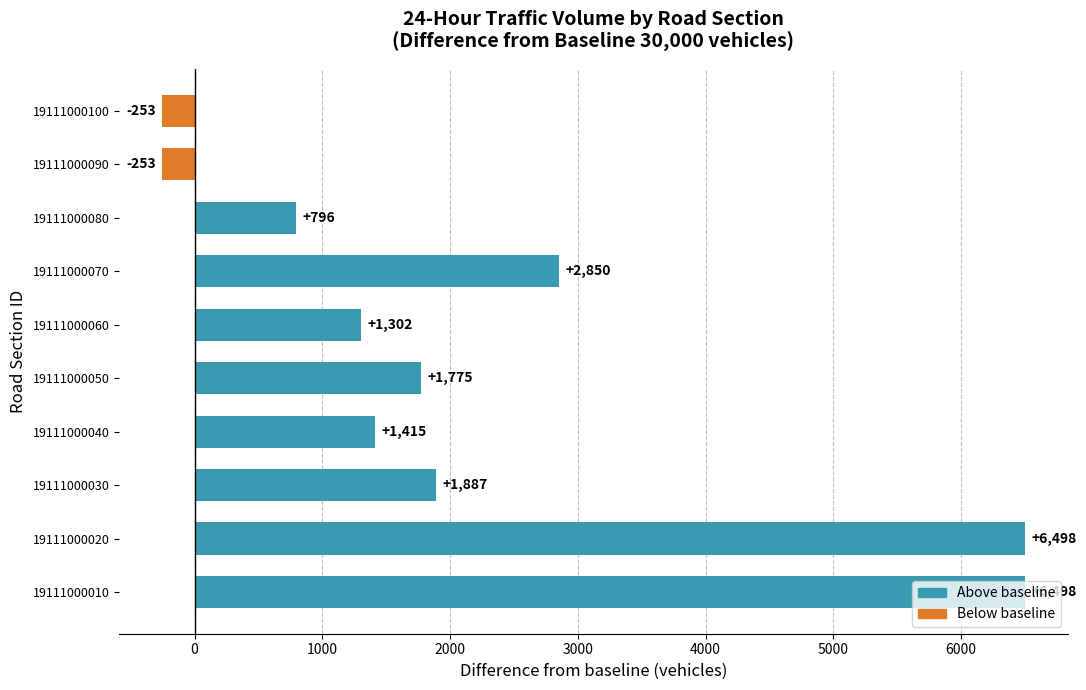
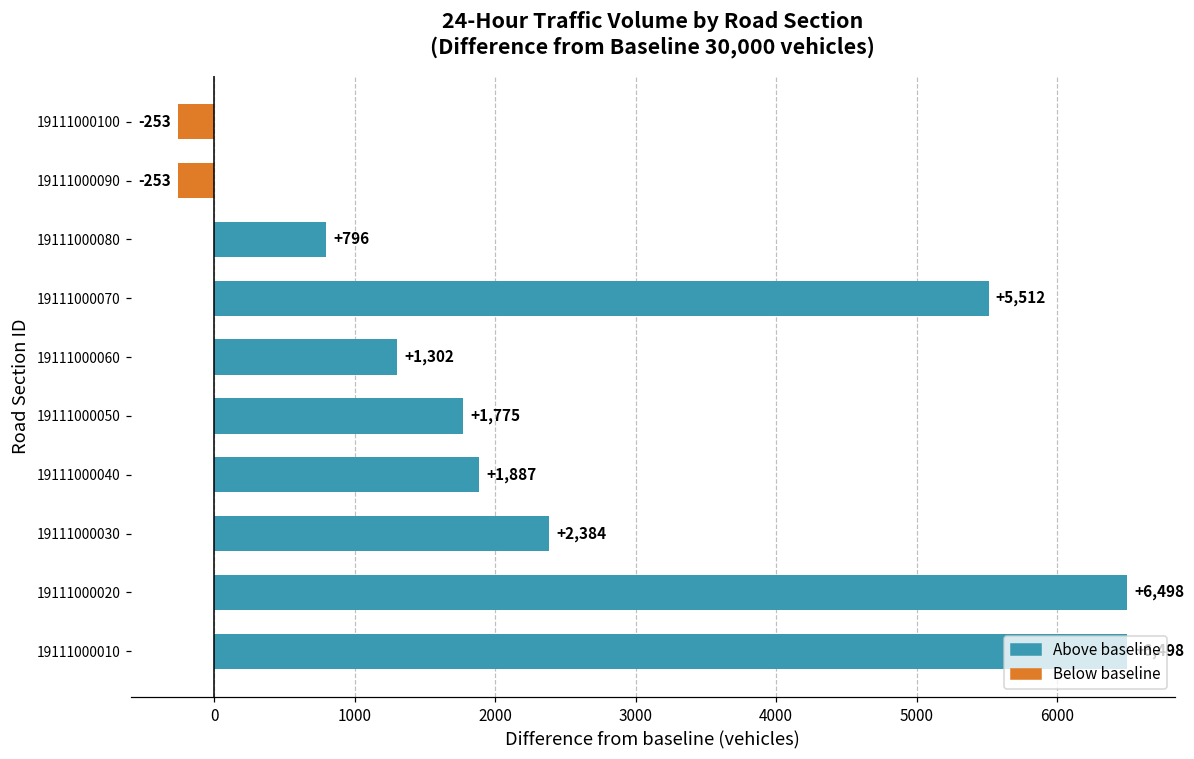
  {
    "19111000100": "-253",
    "19111000090": "-253",
    "19111000080": "+796",
-   "19111000070": "+2,850",
+   "19111000070": "+5,512",
    "19111000060": "+1,302",
    "19111000050": "+1,775",
-   "19111000040": "+1,415",
-   "19111000030": "+1,887",
+   "19111000040": "+1,887",
+   "19111000030": "+2,384",
    "19111000020": "+6,498"
  }
